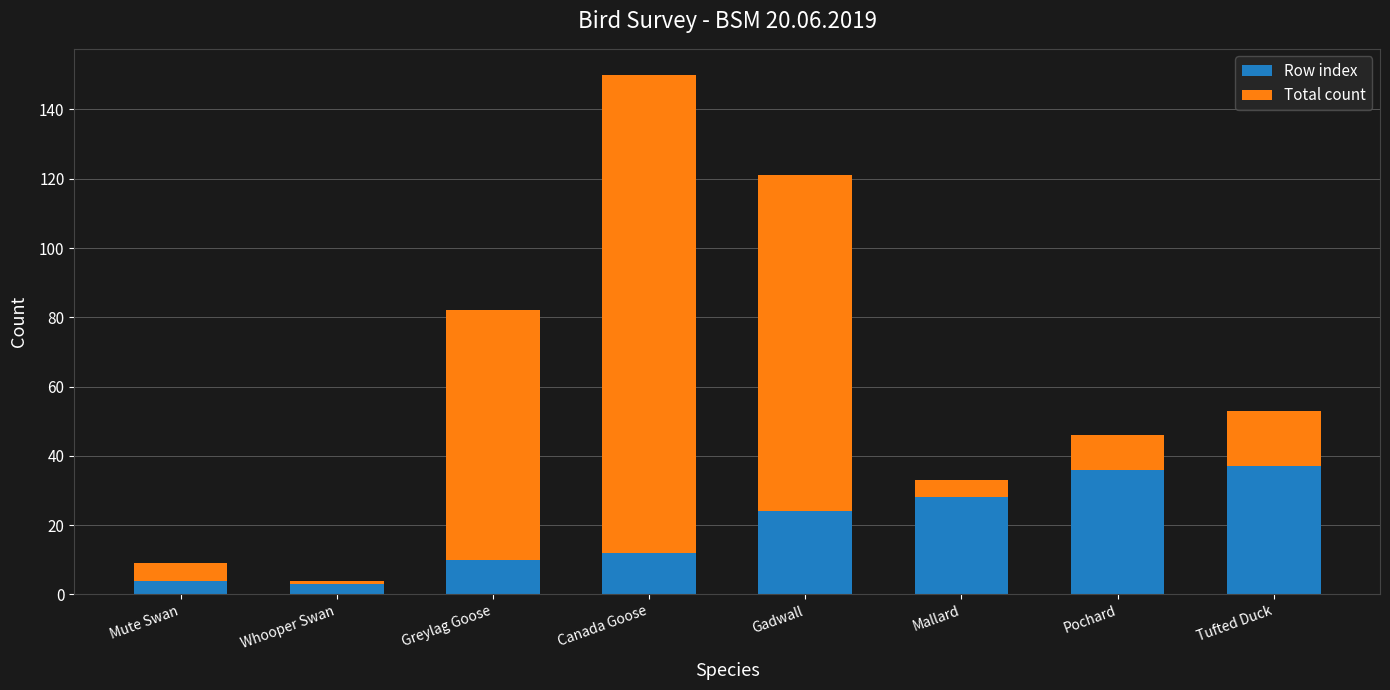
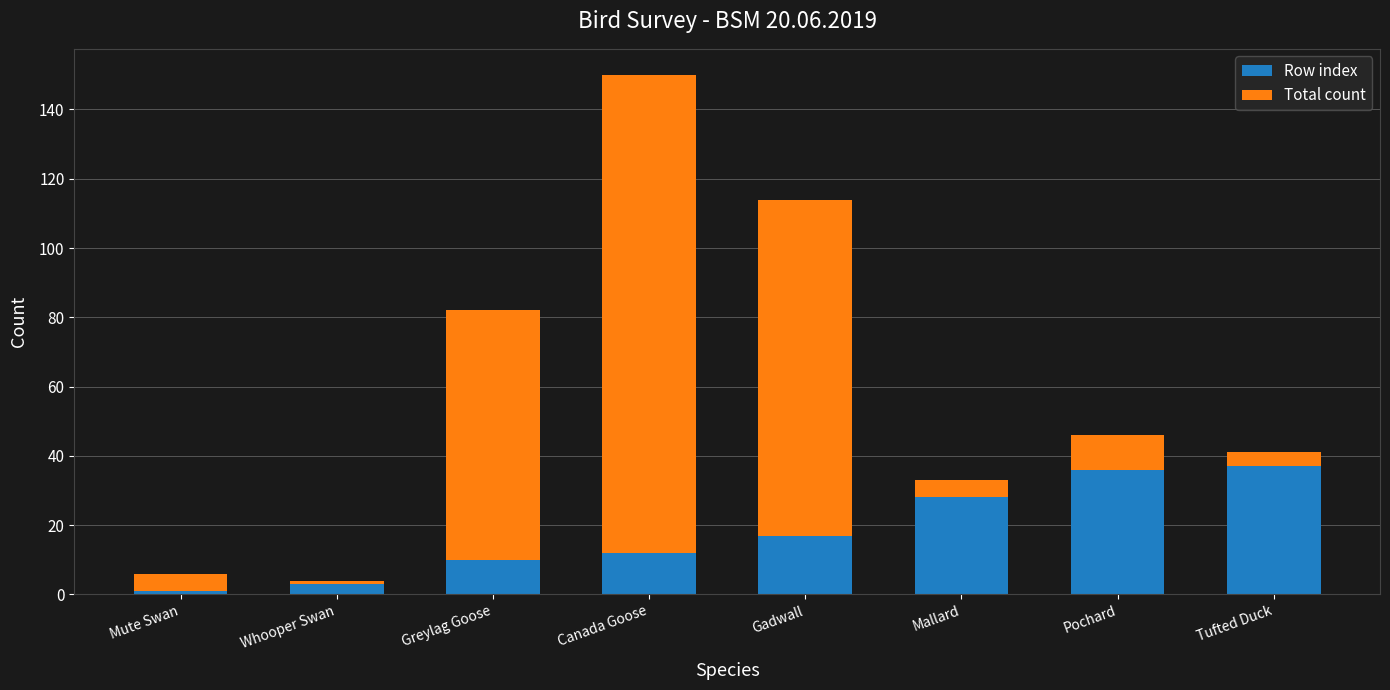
  {
    "Row index": {
-     "Mute Swan": 4,
+     "Mute Swan": 1,
      "Whooper Swan": 3,
      "Greylag Goose": 10,
      "Canada Goose": 12,
-     "Gadwall": 24,
+     "Gadwall": 17,
      "Mallard": 28,
      "Pochard": 36,
      "Tufted Duck": 37
    },
    "Total count": {
      "Mute Swan": 5,
      "Whooper Swan": 1,
      "Greylag Goose": 72,
      "Canada Goose": 138,
      "Gadwall": 97,
      "Mallard": 5,
      "Pochard": 10,
-     "Tufted Duck": 16
+     "Tufted Duck": 4
    }
  }
